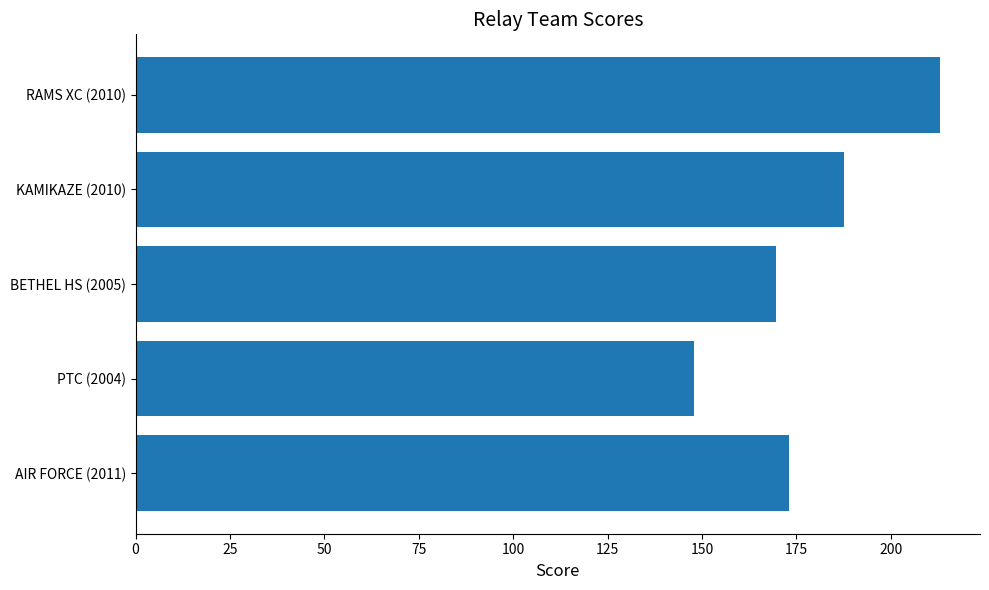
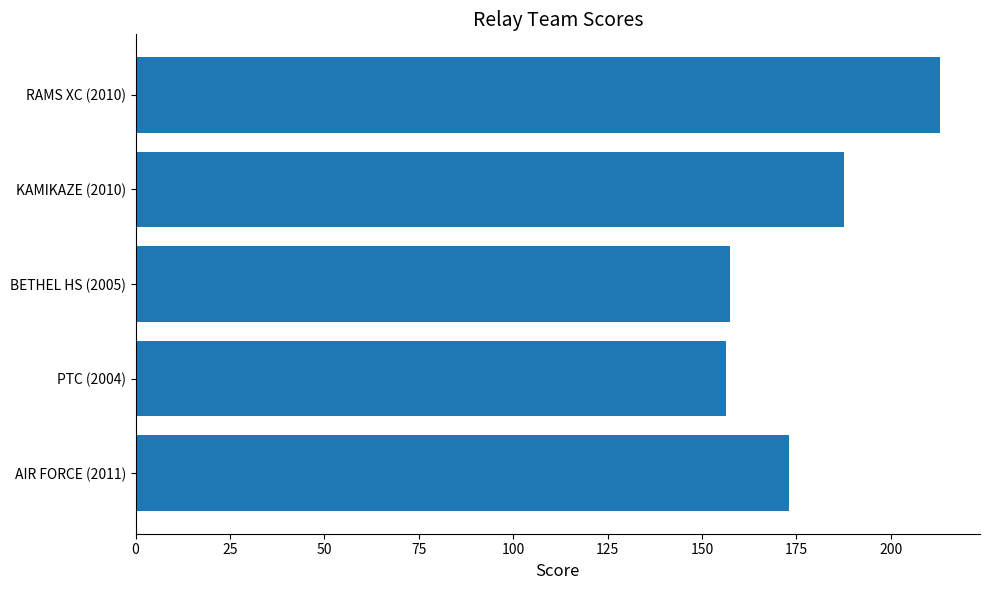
  {
    "RAMS XC (2010)": 213,
    "KAMIKAZE (2010)": 188,
-   "BETHEL HS (2005)": 170,
-   "PTC (2004)": 148,
+   "BETHEL HS (2005)": 158,
+   "PTC (2004)": 157,
    "AIR FORCE (2011)": 173
  }
